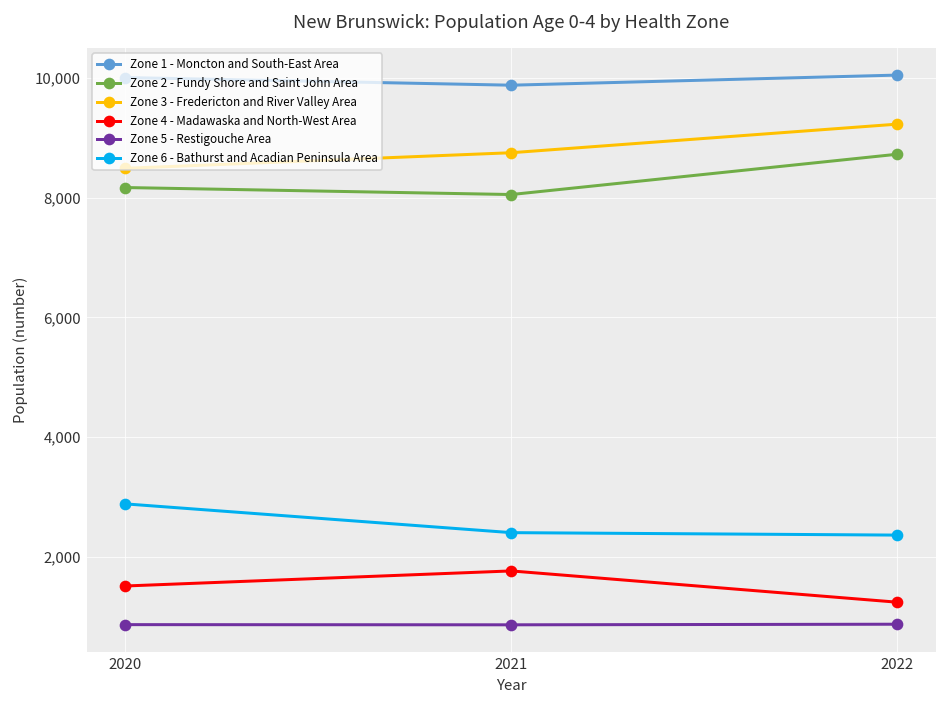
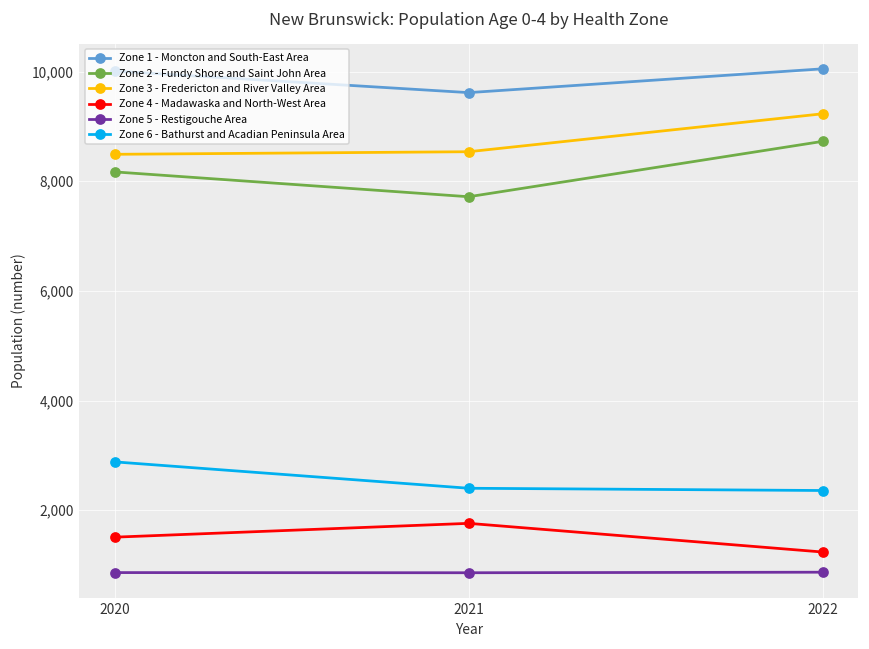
  {
    "Zone 1 - Moncton and South-East Area": {
-     "2021": "9,900",
+     "2021": "9,600",
      "2022": "10,100"
    },
    "Zone 2 - Fundy Shore and Saint John Area": {
      "2020": "8,200",
-     "2021": "8,100",
+     "2021": "7,700",
      "2022": "8,700"
    },
    "Zone 3 - Fredericton and River Valley Area": {
      "2020": "8,500",
-     "2021": "8,800",
+     "2021": "8,500",
      "2022": "9,200"
    },
    "Zone 4 - Madawaska and North-West Area": {
      "2020": "1,500",
      "2021": "1,800",
      "2022": "1,200"
    },
    "Zone 5 - Restigouche Area": {
      "2020": "900",
      "2021": "900",
      "2022": "900"
    },
    "Zone 6 - Bathurst and Acadian Peninsula Area": {
      "2020": "2,900",
      "2021": "2,400",
      "2022": "2,400"
    }
  }
